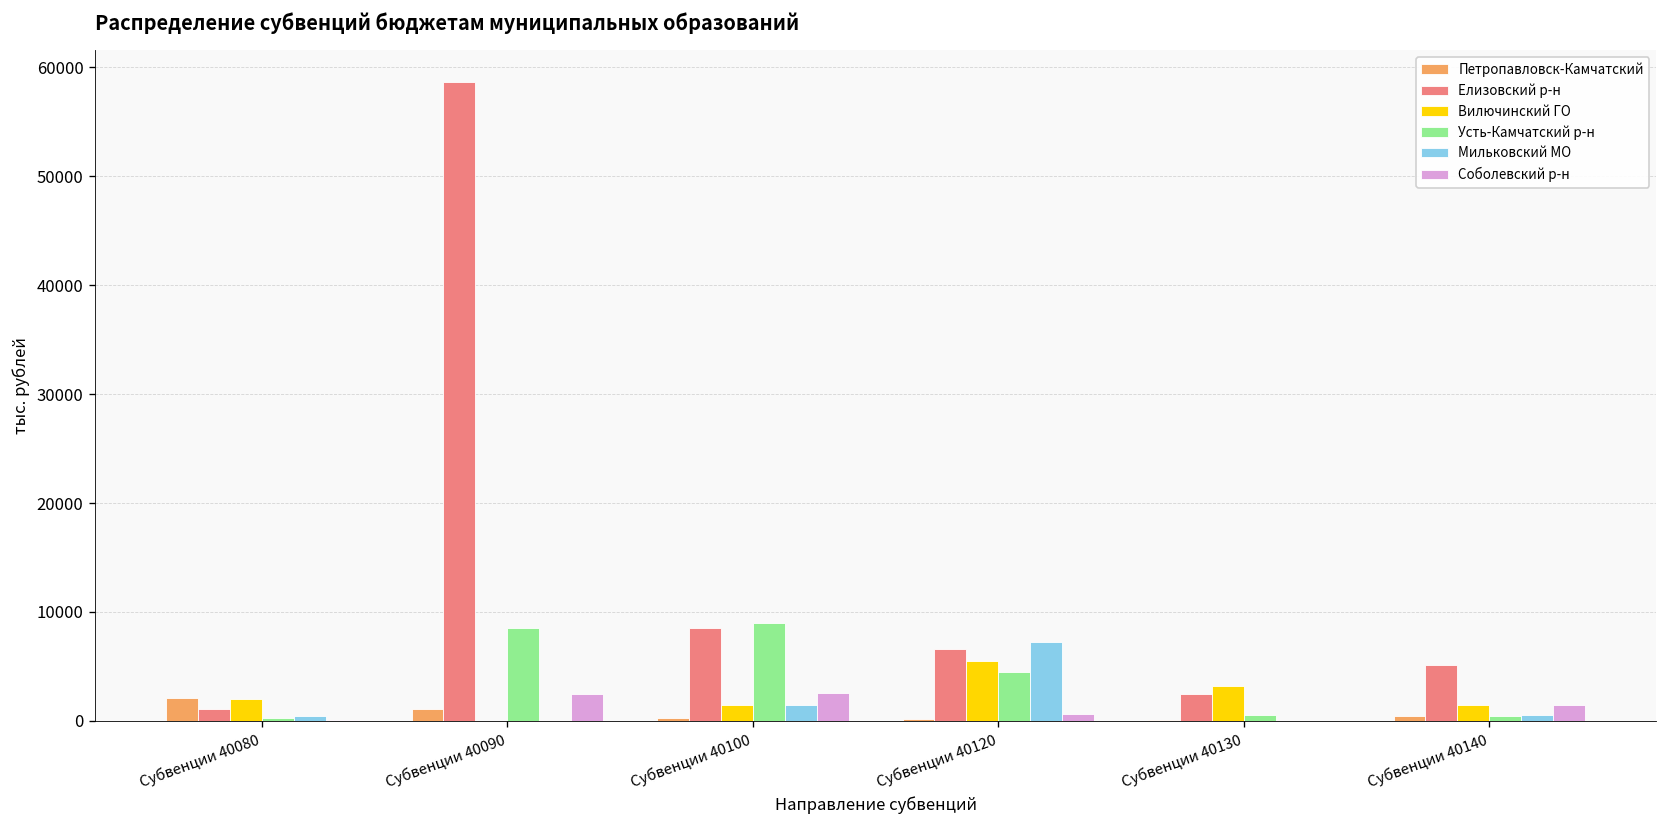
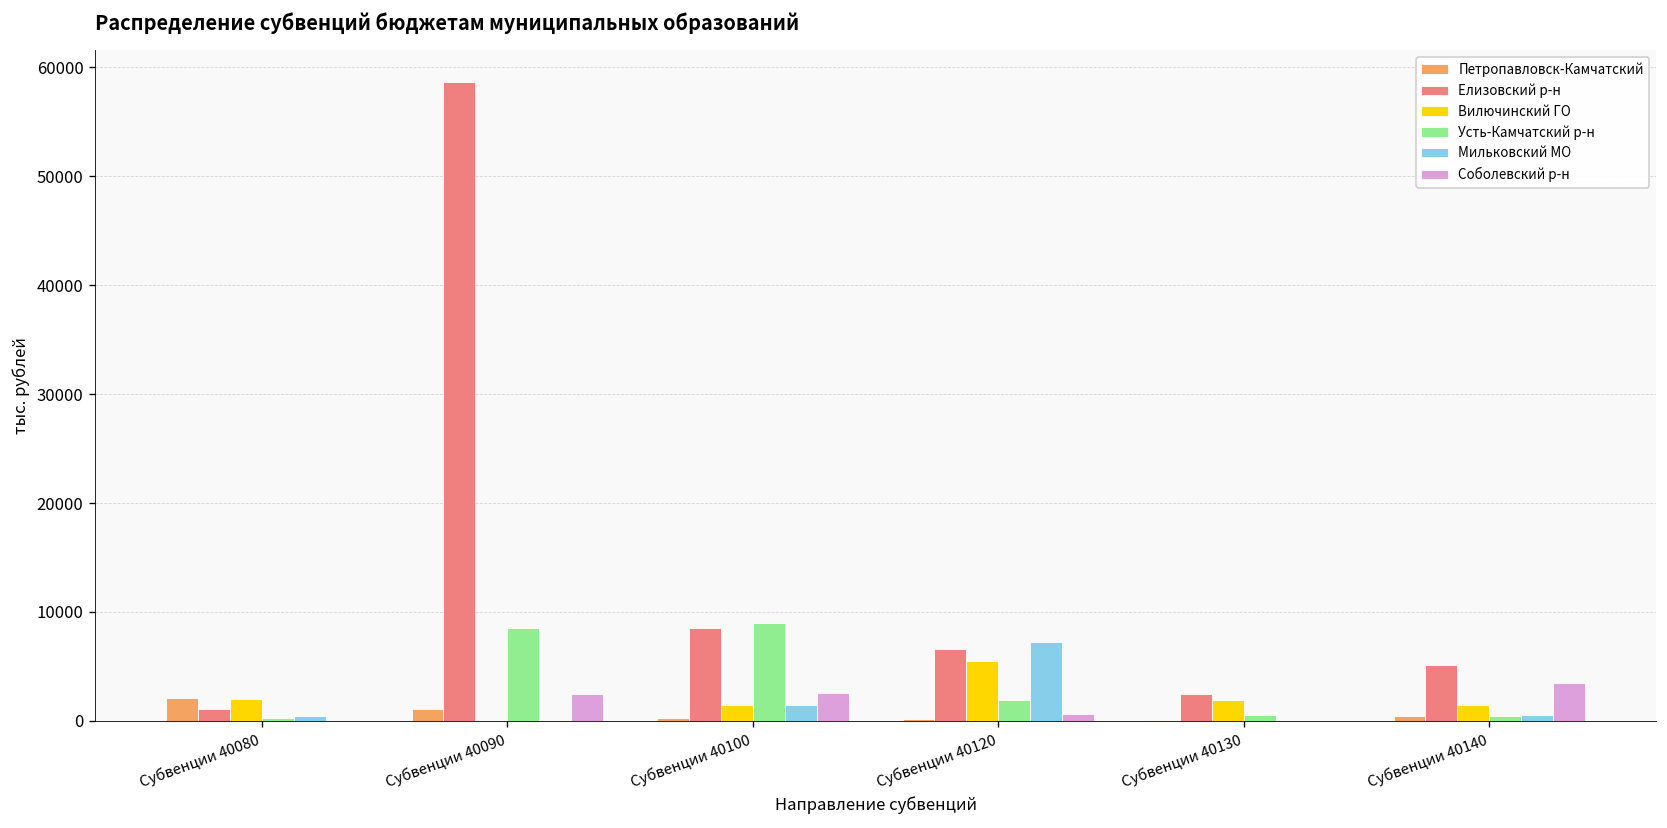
  {
    "Вилючинский ГО": {
      "Субвенции 40080": 2000,
      "Субвенции 40090": 0,
      "Субвенции 40100": 1000,
      "Субвенции 40120": 5000,
-     "Субвенции 40130": 3000,
+     "Субвенции 40130": 2000,
      "Субвенции 40140": 1000
    },
    "Усть-Камчатский р-н": {
      "Субвенции 40090": 9000,
      "Субвенции 40100": 9000,
-     "Субвенции 40120": 4000,
+     "Субвенции 40120": 2000,
      "Субвенции 40130": 1000,
      "Субвенции 40140": 0
    },
    "Мильковский МО": {
      "Субвенции 40080": 0,
      "Субвенции 40090": 0,
      "Субвенции 40100": 1000,
      "Субвенции 40120": 7000,
      "Субвенции 40130": 0,
      "Субвенции 40140": 1000
    },
    "Соболевский р-н": {
      "Субвенции 40090": 2000,
      "Субвенции 40100": 3000,
      "Субвенции 40120": 1000,
      "Субвенции 40130": 0,
-     "Субвенции 40140": 1000
+     "Субвенции 40140": 3000
    }
  }
